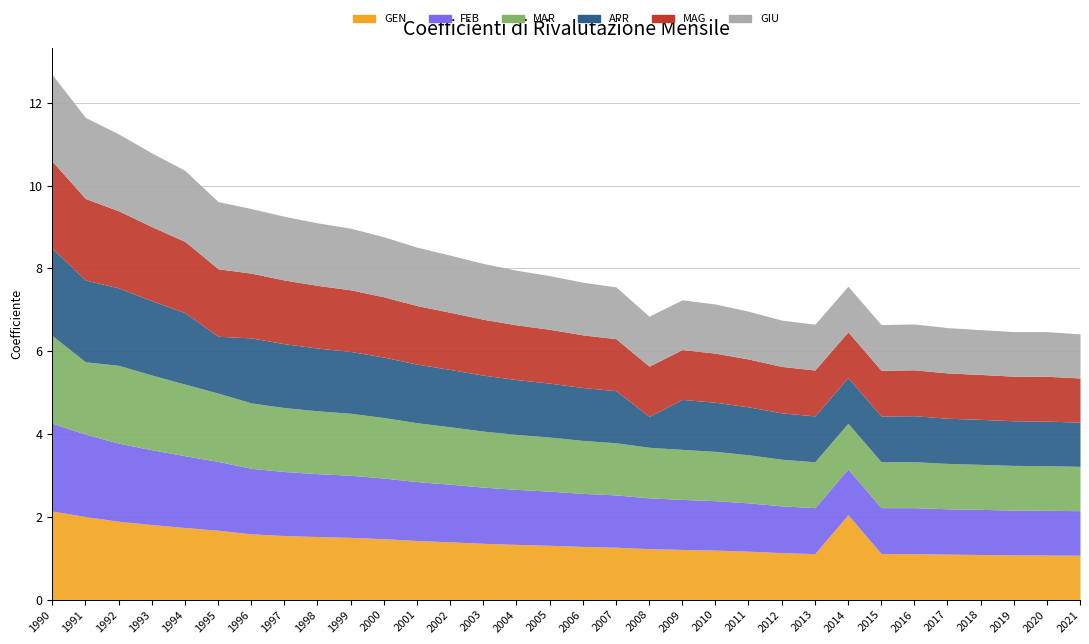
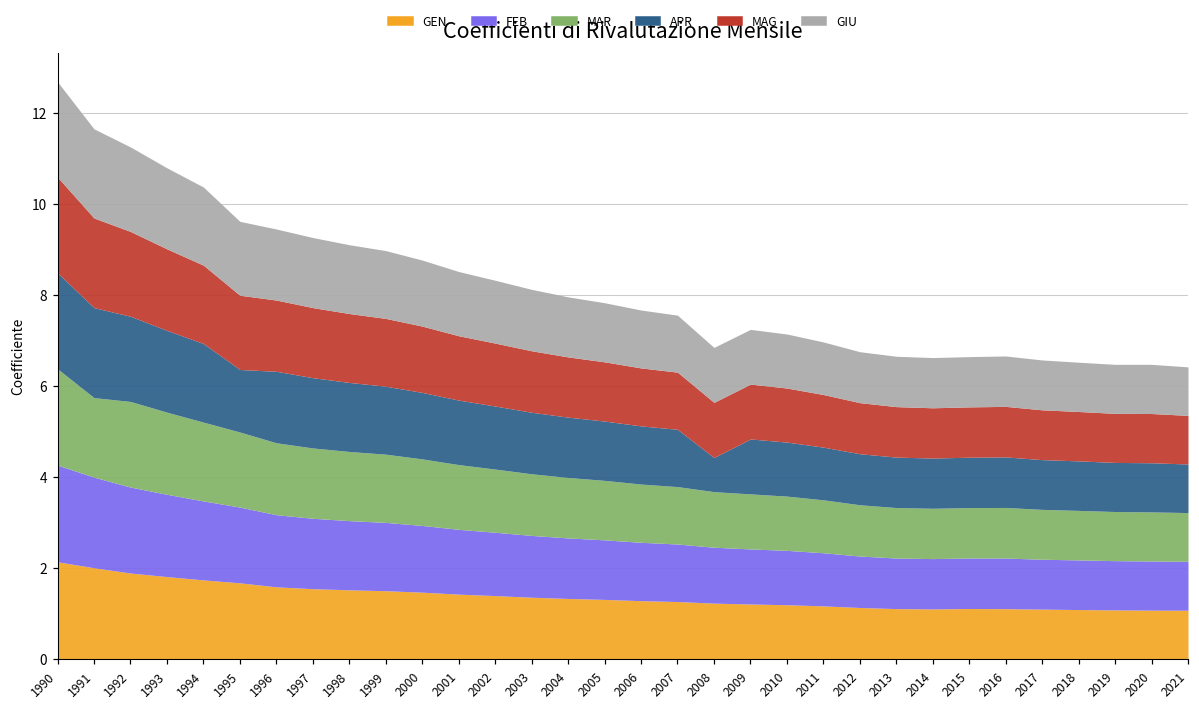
  {
    "GEN": {
      "1990": 2.1,
      "1991": 2.0,
      "1992": 1.9,
      "1993": 1.8,
      "1994": 1.7,
      "1995": 1.7,
      "1996": 1.6,
      "1997": 1.5,
      "1998": 1.5,
      "1999": 1.5,
      "2000": 1.5,
      "2001": 1.4,
      "2002": 1.4,
      "2003": 1.4,
      "2004": 1.3,
      "2005": 1.3,
      "2006": 1.3,
      "2007": 1.3,
      "2008": 1.2,
      "2009": 1.2,
      "2010": 1.2,
      "2011": 1.2,
      "2012": 1.1,
      "2013": 1.1,
-     "2014": 2.1,
+     "2014": 1.1,
      "2015": 1.1,
      "2016": 1.1,
      "2017": 1.1,
      "2018": 1.1,
      "2019": 1.1,
      "2020": 1.1,
      "2021": 1.1
    },
    "FEB": {
      "1990": 2.1,
      "1991": 2.0,
      "1992": 1.9,
      "1993": 1.8,
      "1994": 1.7,
      "1995": 1.7,
      "1996": 1.6,
      "1997": 1.5,
      "1998": 1.5,
      "1999": 1.5,
      "2000": 1.5,
      "2001": 1.4,
      "2002": 1.4,
      "2003": 1.4,
      "2004": 1.3,
      "2005": 1.3,
      "2006": 1.3,
      "2007": 1.3,
      "2008": 1.2,
      "2009": 1.2,
      "2010": 1.2,
      "2011": 1.2,
      "2012": 1.1,
      "2013": 1.1,
      "2014": 1.1,
      "2015": 1.1,
      "2016": 1.1,
      "2017": 1.1,
      "2018": 1.1,
      "2019": 1.1,
      "2020": 1.1,
      "2021": 1.1
    },
    "MAR": {
      "1990": 2.1,
      "1991": 1.7,
      "1992": 1.9,
      "1993": 1.8,
      "1994": 1.7,
      "1995": 1.6,
      "1996": 1.6,
      "1997": 1.5,
      "1998": 1.5,
      "1999": 1.5,
      "2000": 1.5,
      "2001": 1.4,
      "2002": 1.4,
      "2003": 1.4,
      "2004": 1.3,
      "2005": 1.3,
      "2006": 1.3,
      "2007": 1.3,
      "2008": 1.2,
      "2009": 1.2,
      "2010": 1.2,
      "2011": 1.2,
      "2012": 1.1,
      "2013": 1.1,
      "2014": 1.1,
      "2015": 1.1,
      "2016": 1.1,
      "2017": 1.1,
      "2018": 1.1,
      "2019": 1.1,
      "2020": 1.1,
      "2021": 1.1
    },
    "APR": {
      "1990": 2.1,
      "1991": 2.0,
      "1992": 1.9,
      "1993": 1.8,
      "1994": 1.7,
      "1995": 1.4,
      "1996": 1.6,
      "1997": 1.5,
      "1998": 1.5,
      "1999": 1.5,
      "2000": 1.5,
      "2001": 1.4,
      "2002": 1.4,
      "2003": 1.4,
      "2004": 1.3,
      "2005": 1.3,
      "2006": 1.3,
      "2007": 1.3,
      "2008": 0.7,
      "2009": 1.2,
      "2010": 1.2,
      "2011": 1.2,
      "2012": 1.1,
      "2013": 1.1,
      "2014": 1.1,
      "2015": 1.1,
      "2016": 1.1,
      "2017": 1.1,
      "2018": 1.1,
      "2019": 1.1,
      "2020": 1.1,
      "2021": 1.1
    },
    "MAG": {
      "1990": 2.1,
      "1991": 2.0,
      "1992": 1.9,
      "1993": 1.8,
      "1994": 1.7,
      "1995": 1.6,
      "1996": 1.6,
      "1997": 1.5,
      "1998": 1.5,
      "1999": 1.5,
      "2000": 1.5,
      "2001": 1.4,
      "2002": 1.4,
      "2003": 1.3,
      "2004": 1.3,
      "2005": 1.3,
      "2006": 1.3,
      "2007": 1.3,
      "2008": 1.2,
      "2009": 1.2,
      "2010": 1.2,
      "2011": 1.2,
      "2012": 1.1,
      "2013": 1.1,
      "2014": 1.1,
      "2015": 1.1,
      "2016": 1.1,
      "2017": 1.1,
      "2018": 1.1,
      "2019": 1.1,
      "2020": 1.1,
      "2021": 1.1
    },
    "GIU": {
      "1990": 2.1,
      "1991": 2.0,
      "1992": 1.9,
      "1993": 1.8,
      "1994": 1.7,
      "1995": 1.6,
      "1996": 1.6,
      "1997": 1.5,
      "1998": 1.5,
      "1999": 1.5,
      "2000": 1.5,
      "2001": 1.4,
      "2002": 1.4,
      "2003": 1.3,
      "2004": 1.3,
      "2005": 1.3,
      "2006": 1.3,
      "2007": 1.3,
      "2008": 1.2,
      "2009": 1.2,
      "2010": 1.2,
      "2011": 1.2,
      "2012": 1.1,
      "2013": 1.1,
      "2014": 1.1,
      "2015": 1.1,
      "2016": 1.1,
      "2017": 1.1,
      "2018": 1.1,
      "2019": 1.1,
      "2020": 1.1,
      "2021": 1.1
    }
  }
